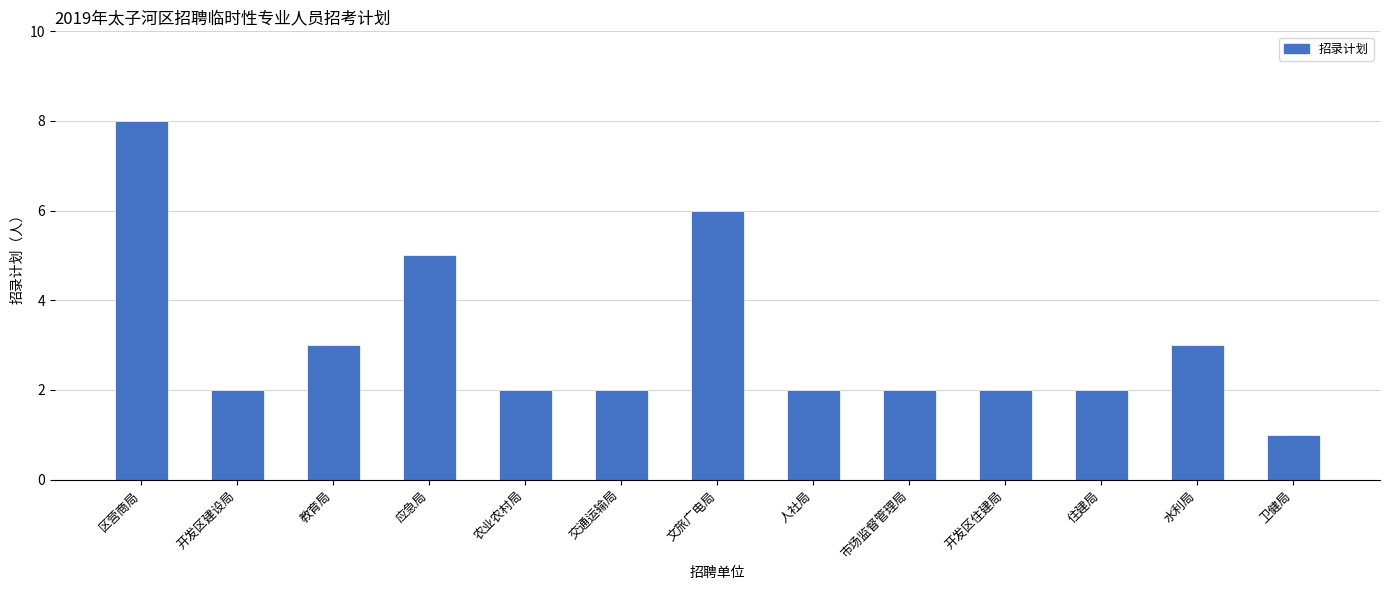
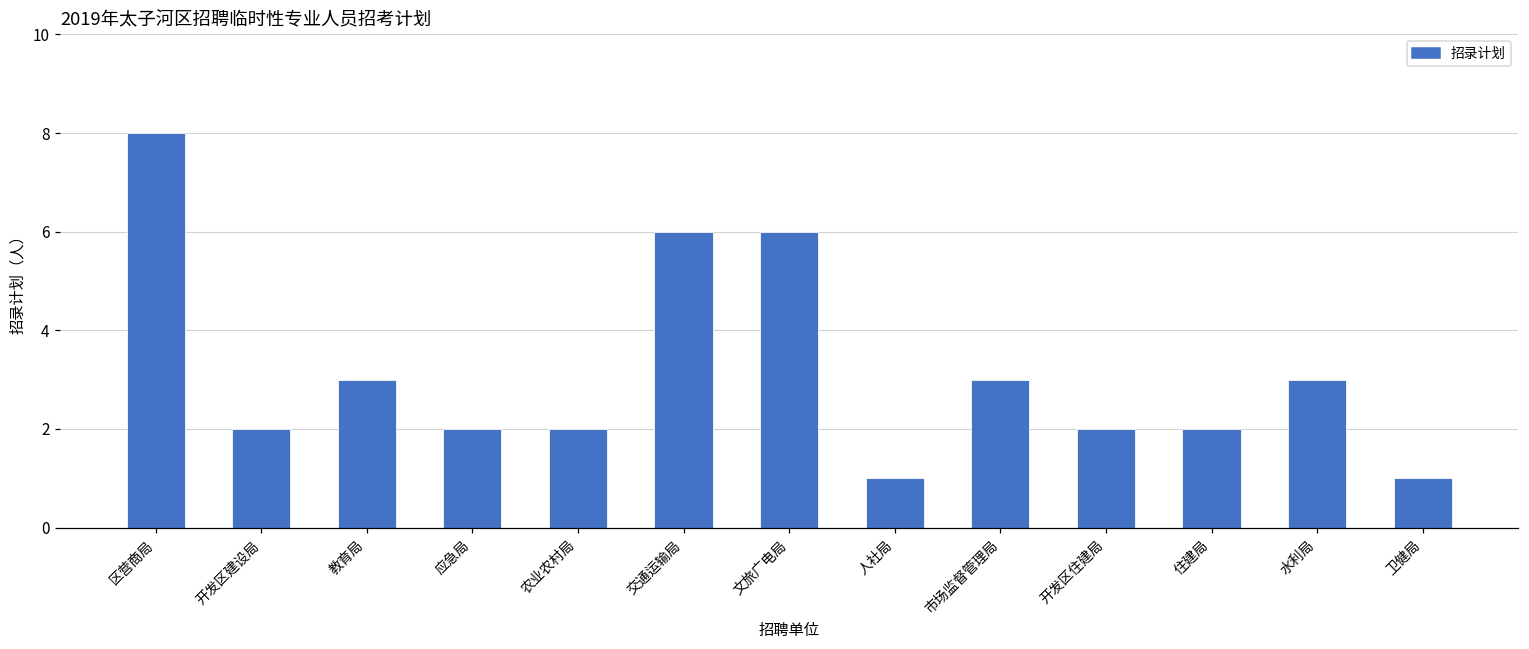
  {
    "区营商局": 8,
    "开发区建设局": 2,
    "教育局": 3,
-   "应急局": 5,
+   "应急局": 2,
    "农业农村局": 2,
-   "交通运输局": 2,
+   "交通运输局": 6,
    "文旅广电局": 6,
-   "人社局": 2,
-   "市场监督管理局": 2,
+   "人社局": 1,
+   "市场监督管理局": 3,
    "开发区住建局": 2,
    "住建局": 2,
    "水利局": 3,
    "卫健局": 1
  }
